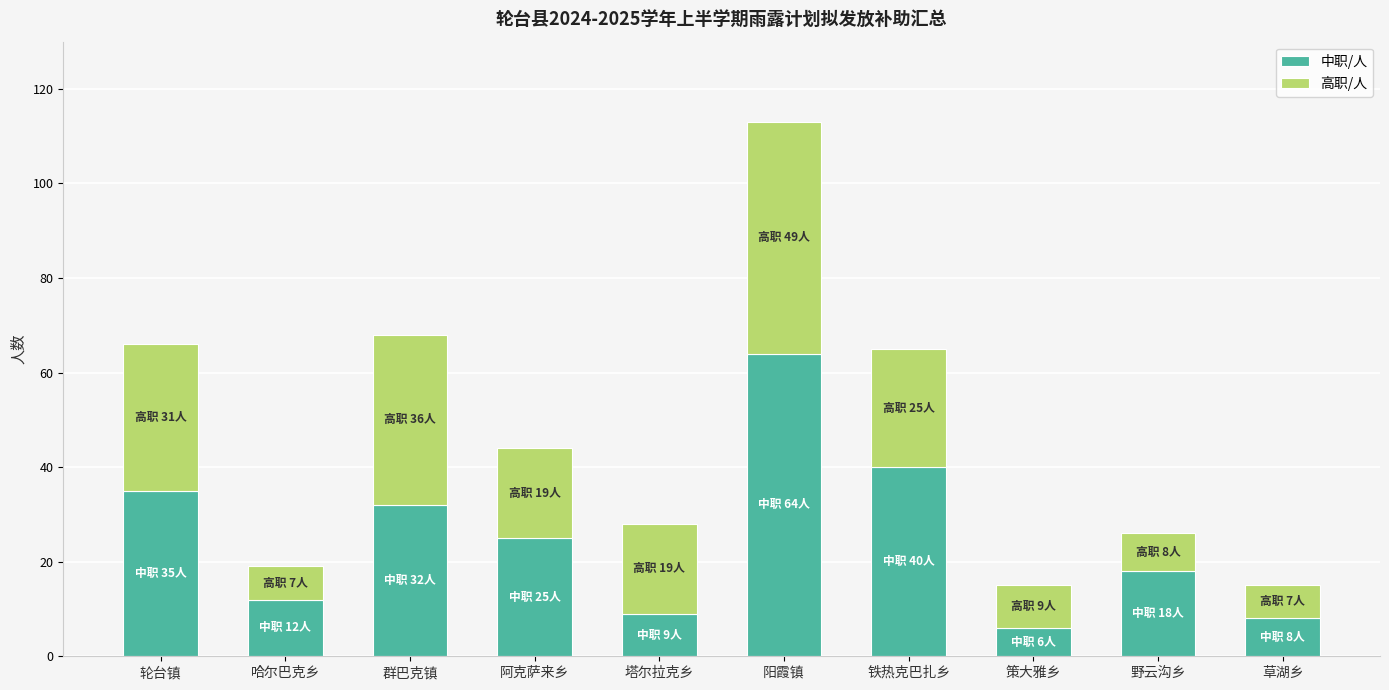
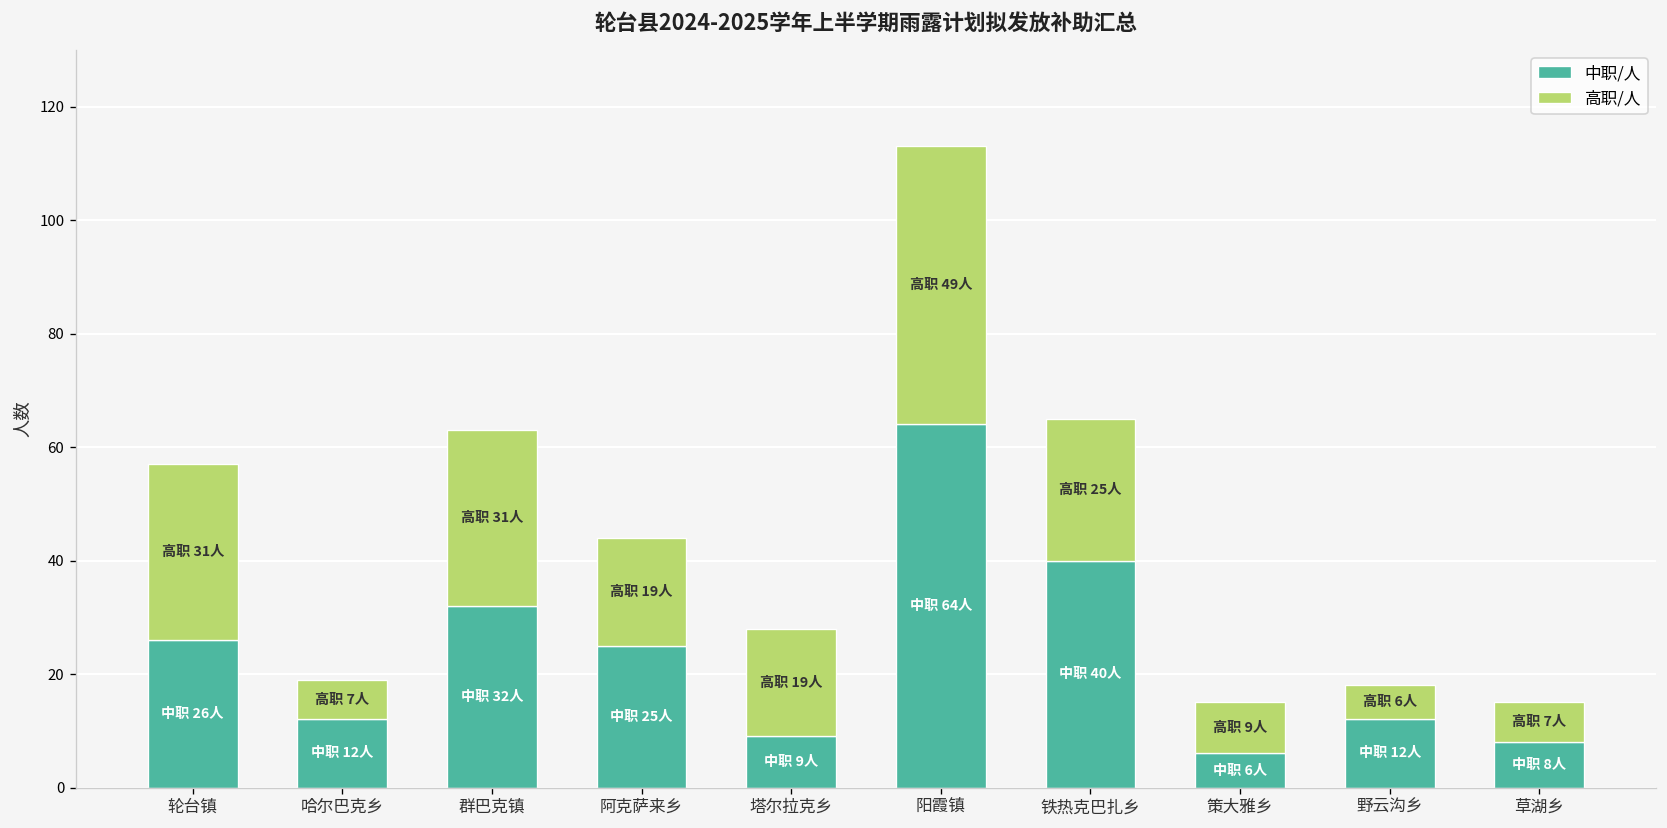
  {
    "中职/人": {
-     "轮台镇": "35人",
+     "轮台镇": "26人",
      "哈尔巴克乡": "12人",
      "群巴克镇": "32人",
      "阿克萨来乡": "25人",
      "塔尔拉克乡": "9人",
      "阳霞镇": "64人",
      "铁热克巴扎乡": "40人",
      "策大雅乡": "6人",
-     "野云沟乡": "18人",
+     "野云沟乡": "12人",
      "草湖乡": "8人"
    },
    "高职/人": {
      "轮台镇": "31人",
      "哈尔巴克乡": "7人",
-     "群巴克镇": "36人",
+     "群巴克镇": "31人",
      "阿克萨来乡": "19人",
      "塔尔拉克乡": "19人",
      "阳霞镇": "49人",
      "铁热克巴扎乡": "25人",
      "策大雅乡": "9人",
-     "野云沟乡": "8人",
+     "野云沟乡": "6人",
      "草湖乡": "7人"
    }
  }
